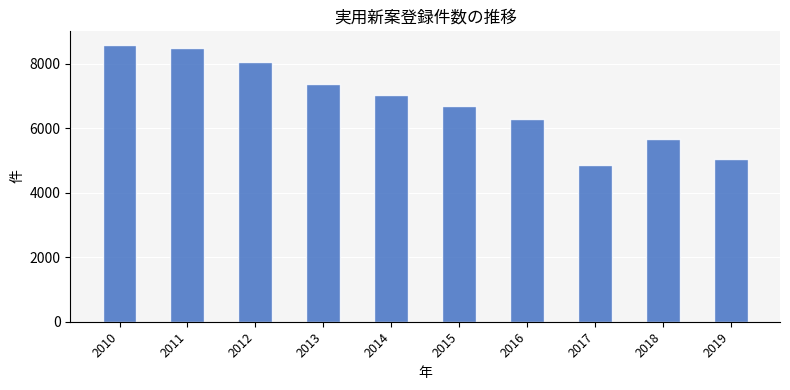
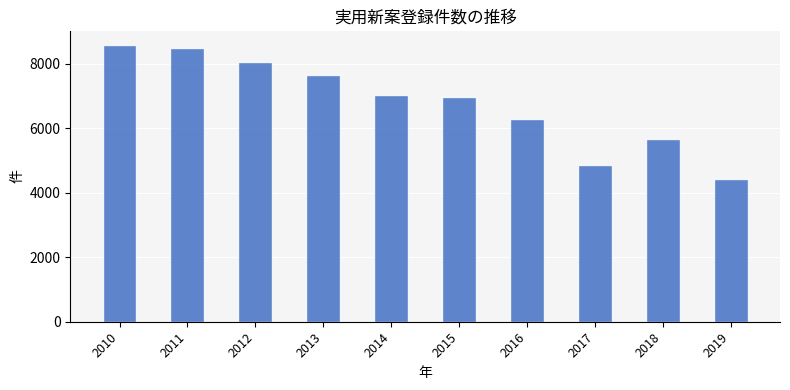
  {
    "2010": 8600,
    "2011": 8500,
    "2012": 8100,
-   "2013": 7400,
+   "2013": 7700,
    "2014": 7000,
-   "2015": 6700,
+   "2015": 7000,
    "2016": 6300,
    "2017": 4900,
    "2018": 5700,
-   "2019": 5000
+   "2019": 4400
  }
